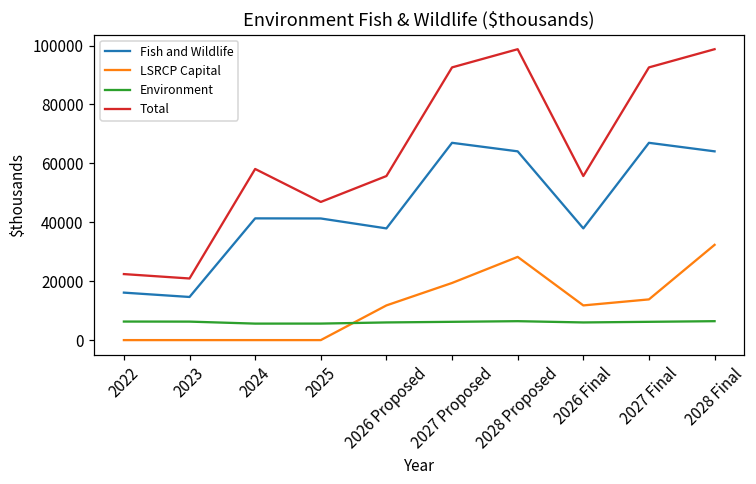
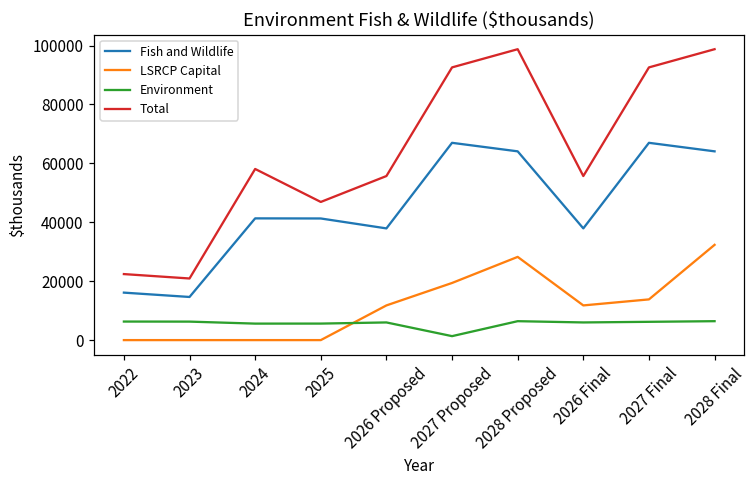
  {
    "Fish and Wildlife": {
      "2022": 16000,
      "2023": 15000,
      "2024": 41000,
      "2025": 41000,
      "2026 Proposed": 38000,
      "2027 Proposed": 67000,
      "2028 Proposed": 64000,
      "2026 Final": 38000,
      "2027 Final": 67000,
      "2028 Final": 64000
    },
    "LSRCP Capital": {
      "2022": 0,
      "2023": 0,
      "2024": 0,
      "2025": 0,
      "2026 Proposed": 12000,
      "2027 Proposed": 19000,
      "2028 Proposed": 28000,
      "2026 Final": 12000,
      "2027 Final": 14000,
      "2028 Final": 32000
    },
    "Environment": {
      "2022": 6000,
      "2023": 6000,
      "2024": 6000,
      "2025": 6000,
      "2026 Proposed": 6000,
-     "2027 Proposed": 6000,
+     "2027 Proposed": 1000,
      "2028 Proposed": 6000,
      "2026 Final": 6000,
      "2027 Final": 6000,
      "2028 Final": 6000
    },
    "Total": {
      "2022": 22000,
      "2023": 21000,
      "2024": 58000,
      "2025": 47000,
      "2026 Proposed": 56000,
      "2027 Proposed": 93000,
      "2028 Proposed": 99000,
      "2026 Final": 56000,
      "2027 Final": 93000,
      "2028 Final": 99000
    }
  }
